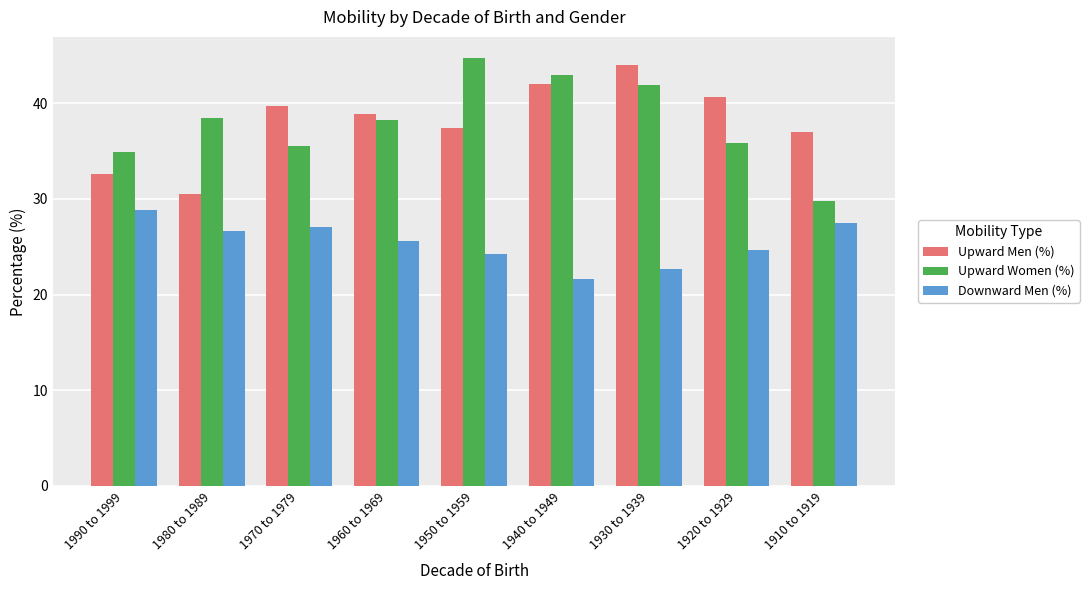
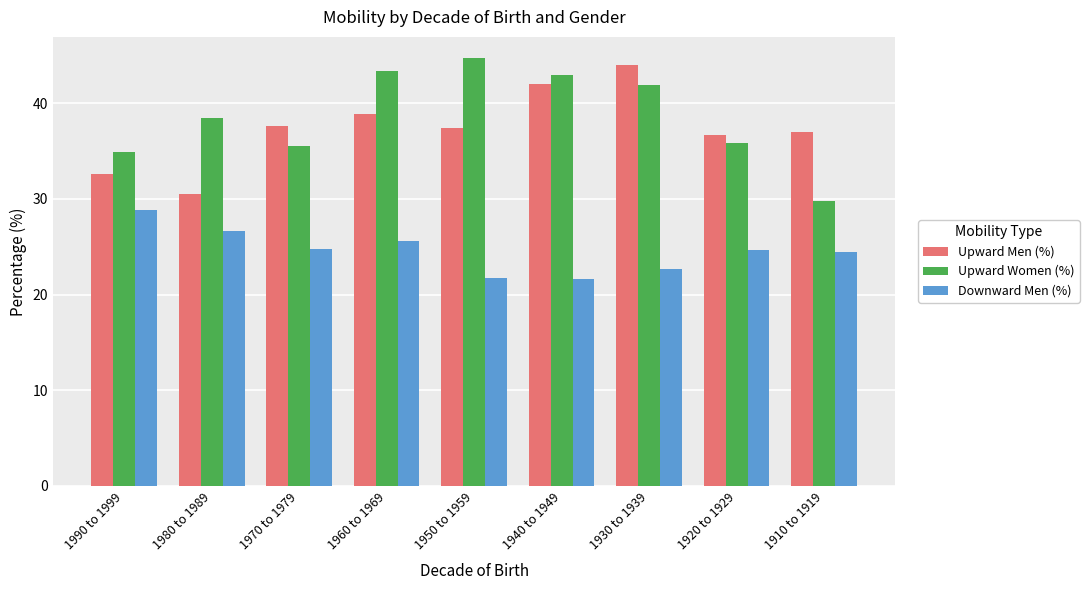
  {
    "Upward Men (%)": {
      "1990 to 1999": 33,
      "1980 to 1989": 31,
-     "1970 to 1979": 40,
+     "1970 to 1979": 38,
      "1960 to 1969": 39,
      "1950 to 1959": 37,
      "1940 to 1949": 42,
      "1930 to 1939": 44,
-     "1920 to 1929": 41,
+     "1920 to 1929": 37,
      "1910 to 1919": 37
    },
    "Upward Women (%)": {
      "1990 to 1999": 35,
      "1980 to 1989": 39,
      "1970 to 1979": 36,
-     "1960 to 1969": 38,
+     "1960 to 1969": 43,
      "1950 to 1959": 45,
      "1940 to 1949": 43,
      "1930 to 1939": 42,
      "1920 to 1929": 36,
      "1910 to 1919": 30
    },
    "Downward Men (%)": {
      "1990 to 1999": 29,
      "1980 to 1989": 27,
-     "1970 to 1979": 27,
+     "1970 to 1979": 25,
      "1960 to 1969": 26,
-     "1950 to 1959": 24,
+     "1950 to 1959": 22,
      "1940 to 1949": 22,
      "1930 to 1939": 23,
      "1920 to 1929": 25,
-     "1910 to 1919": 28
+     "1910 to 1919": 24
    }
  }
